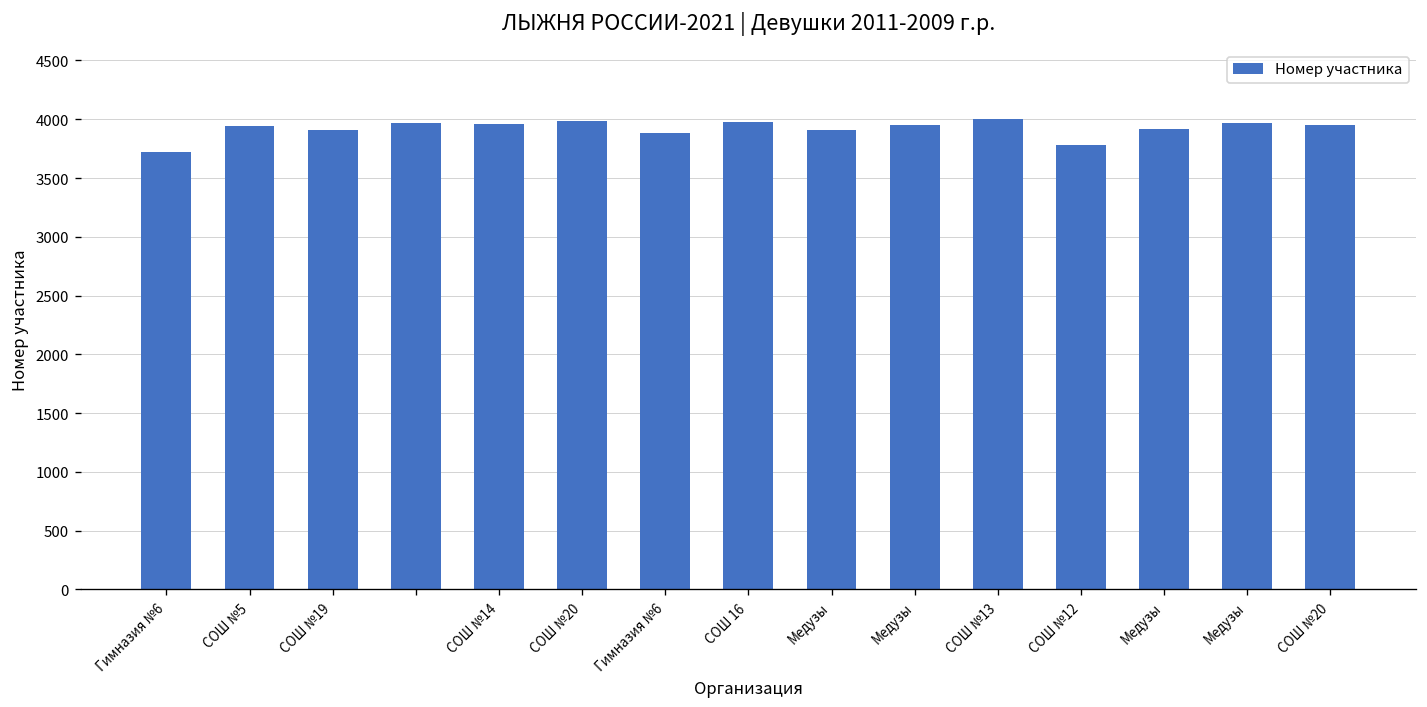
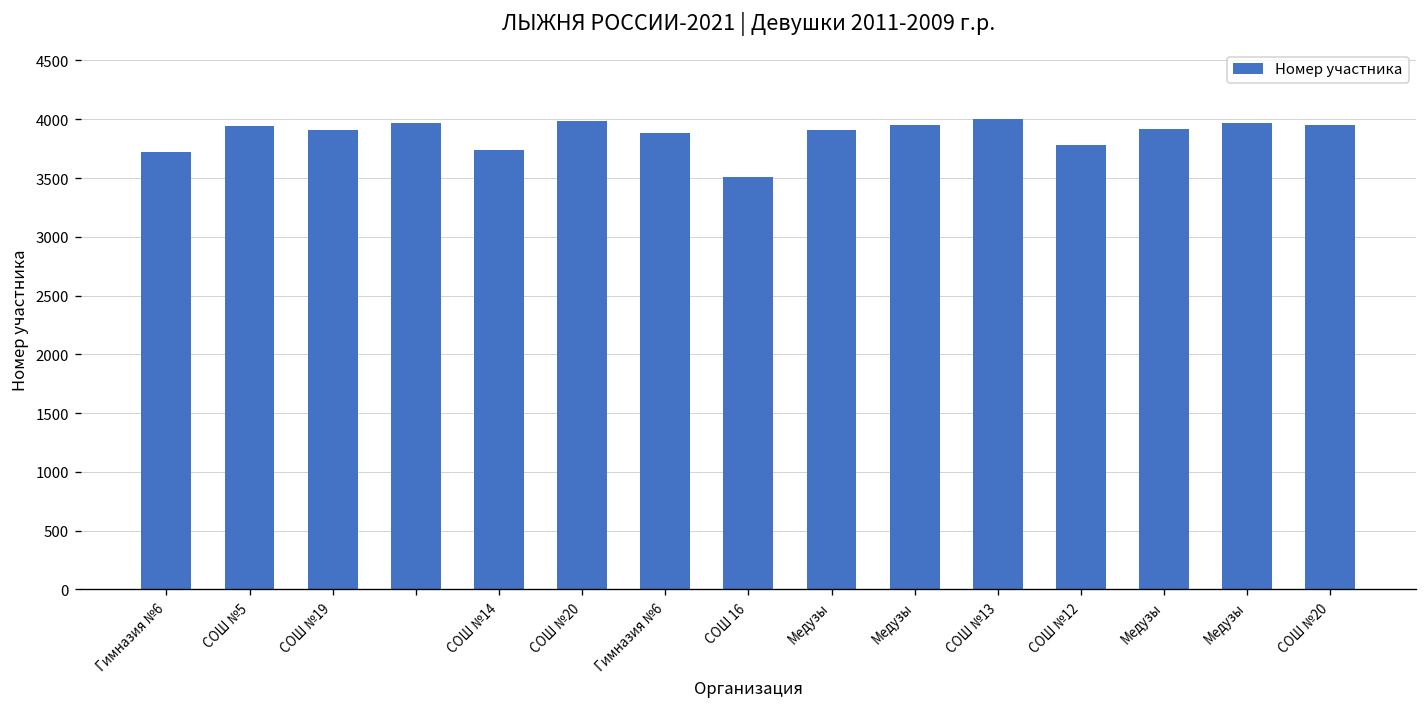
  {
    "СОШ №5": 3900,
    "СОШ №19": 3900,
-   "СОШ №14": 4000,
-   "СОШ 16": 4000,
+   "СОШ №14": 3700,
+   "СОШ 16": 3500,
    "СОШ №13": 4000,
    "СОШ №12": 3800
  }
